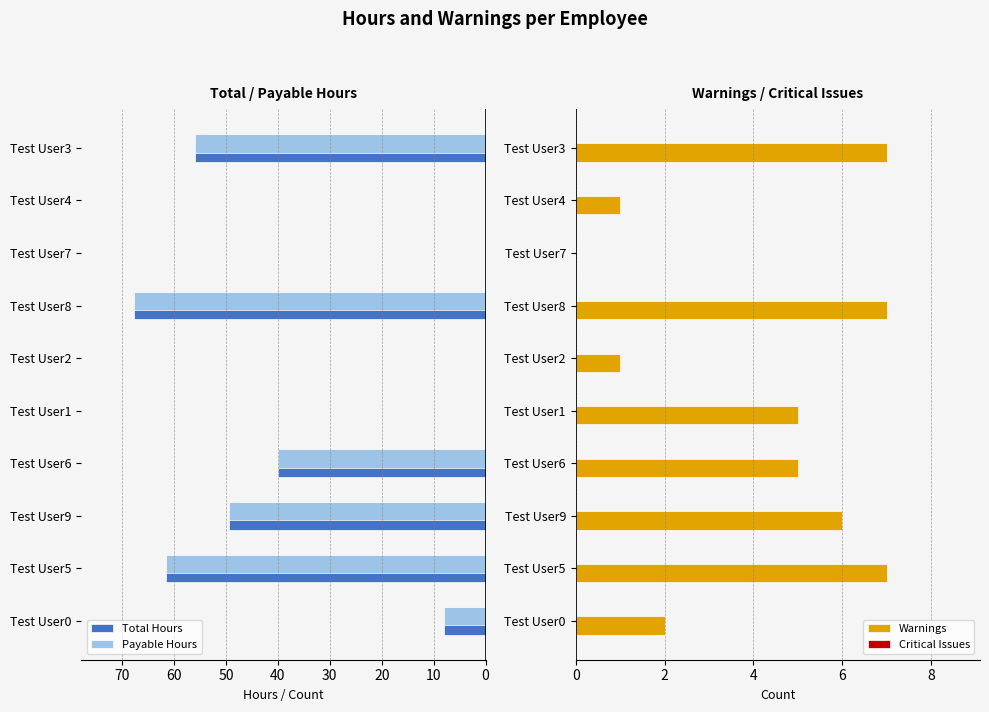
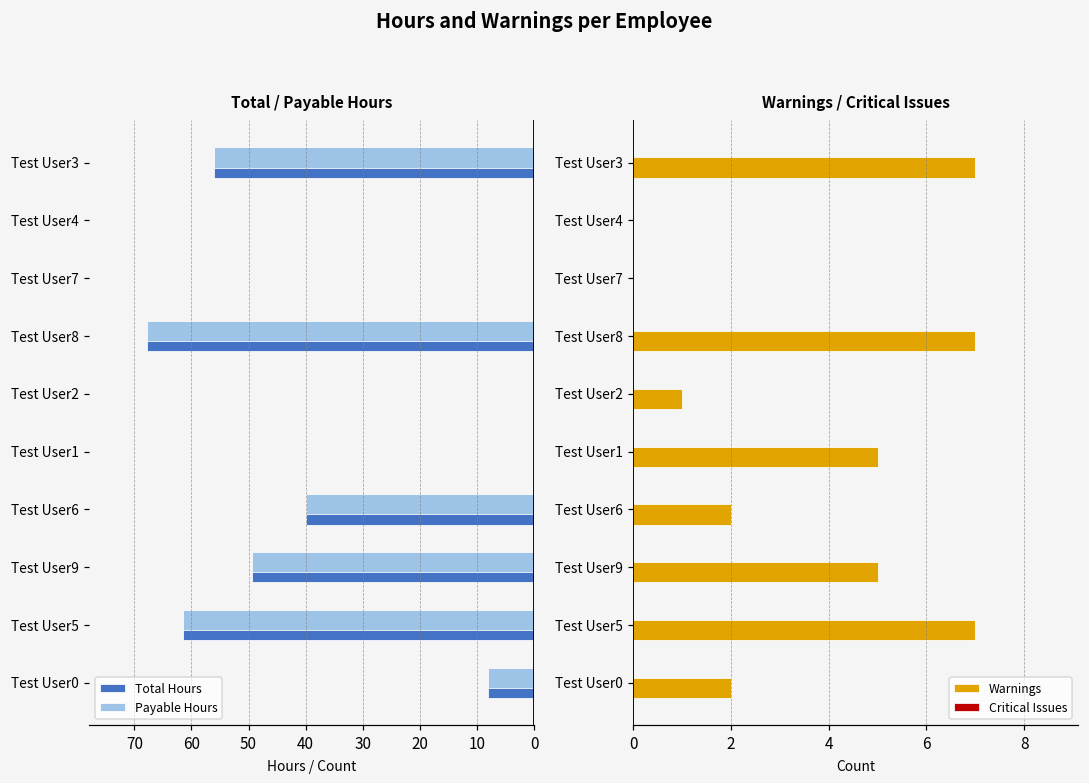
  {
    "Warnings / Critical Issues": {
      "Warnings": {
        "Test User3": 7,
-       "Test User4": 1,
+       "Test User4": 0,
        "Test User7": 0,
        "Test User8": 7,
        "Test User2": 1,
        "Test User1": 5,
-       "Test User6": 5,
-       "Test User9": 6,
+       "Test User6": 2,
+       "Test User9": 5,
        "Test User5": 7,
        "Test User0": 2
      },
      "Critical Issues": {
        "Test User3": 0,
        "Test User4": 0,
        "Test User7": 0,
        "Test User8": 0,
        "Test User2": 0,
        "Test User1": 0,
        "Test User6": 0,
        "Test User9": 0,
        "Test User5": 0,
        "Test User0": 0
      }
    }
  }
